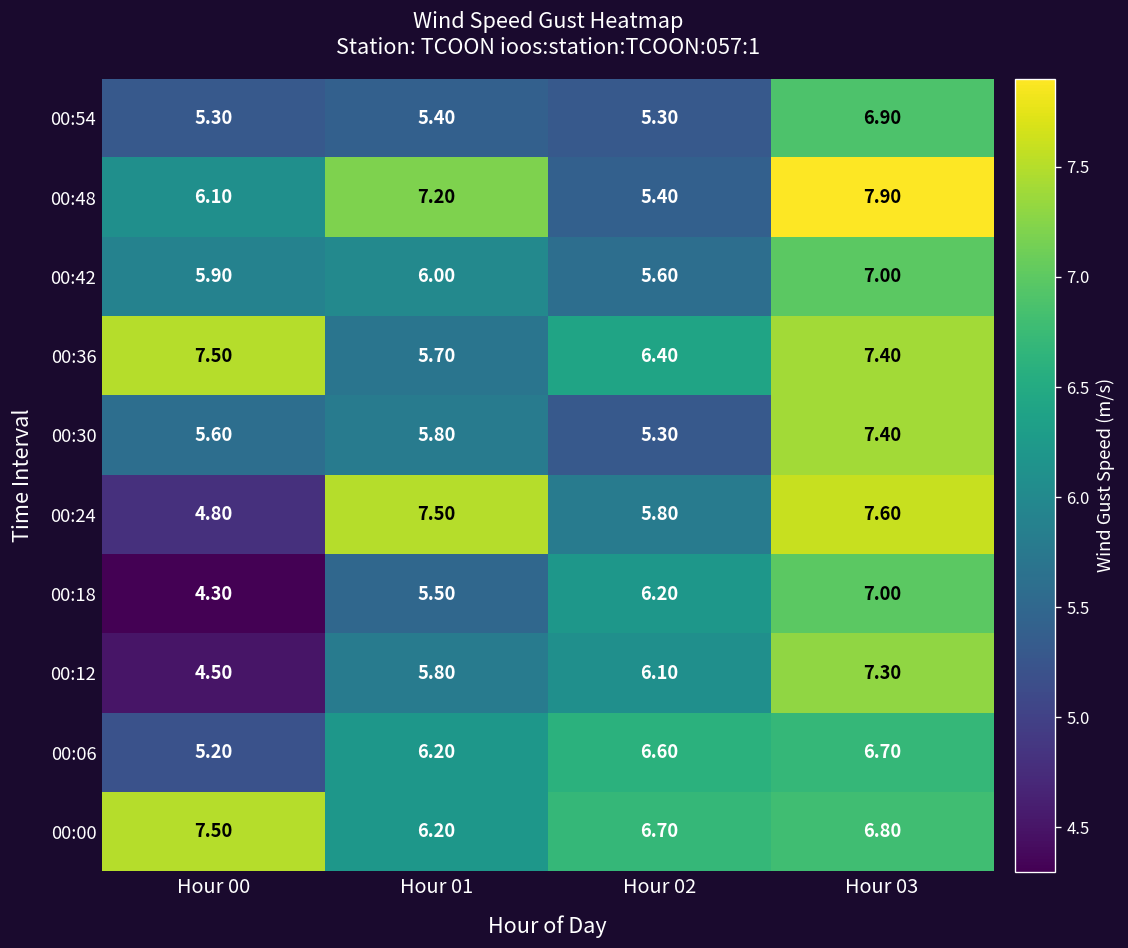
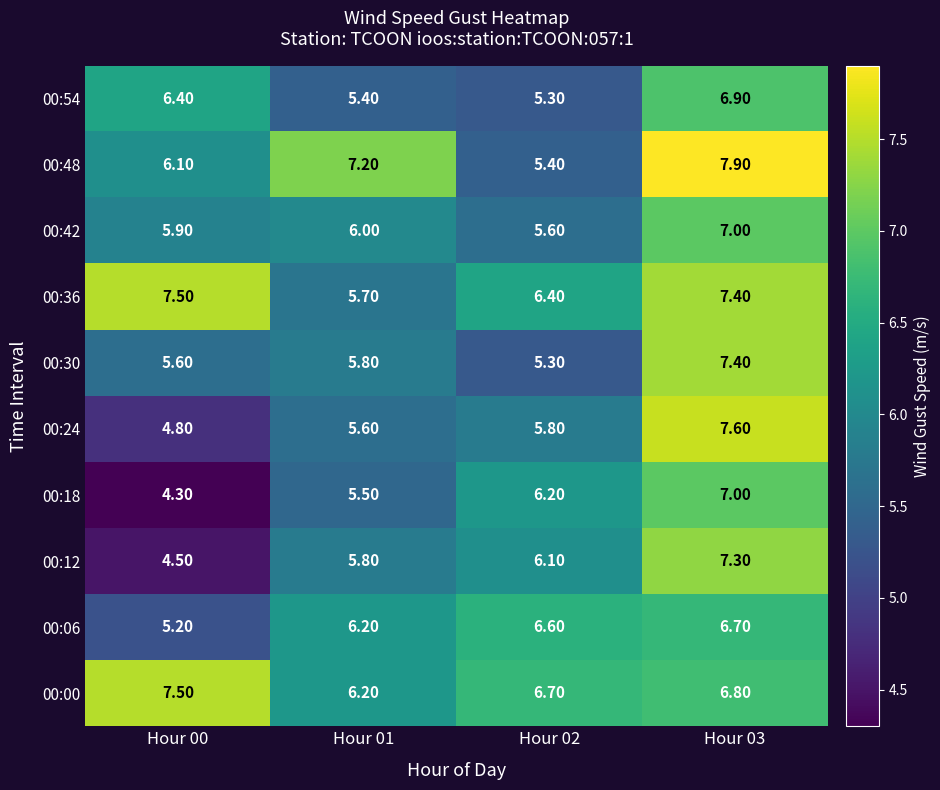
  {
    "00:54": {
-     "Hour 00": 5.30,
+     "Hour 00": 6.40,
      "Hour 01": 5.40,
      "Hour 02": 5.30,
      "Hour 03": 6.90
    },
    "00:48": {
      "Hour 00": 6.10,
      "Hour 01": 7.20,
      "Hour 02": 5.40,
      "Hour 03": 7.90
    },
    "00:42": {
      "Hour 00": 5.90,
      "Hour 01": 6.00,
      "Hour 02": 5.60,
      "Hour 03": 7.00
    },
    "00:36": {
      "Hour 00": 7.50,
      "Hour 01": 5.70,
      "Hour 02": 6.40,
      "Hour 03": 7.40
    },
    "00:30": {
      "Hour 00": 5.60,
      "Hour 01": 5.80,
      "Hour 02": 5.30,
      "Hour 03": 7.40
    },
    "00:24": {
      "Hour 00": 4.80,
-     "Hour 01": 7.50,
+     "Hour 01": 5.60,
      "Hour 02": 5.80,
      "Hour 03": 7.60
    },
    "00:18": {
      "Hour 00": 4.30,
      "Hour 01": 5.50,
      "Hour 02": 6.20,
      "Hour 03": 7.00
    },
    "00:12": {
      "Hour 00": 4.50,
      "Hour 01": 5.80,
      "Hour 02": 6.10,
      "Hour 03": 7.30
    },
    "00:06": {
      "Hour 00": 5.20,
      "Hour 01": 6.20,
      "Hour 02": 6.60,
      "Hour 03": 6.70
    },
    "00:00": {
      "Hour 00": 7.50,
      "Hour 01": 6.20,
      "Hour 02": 6.70,
      "Hour 03": 6.80
    }
  }
